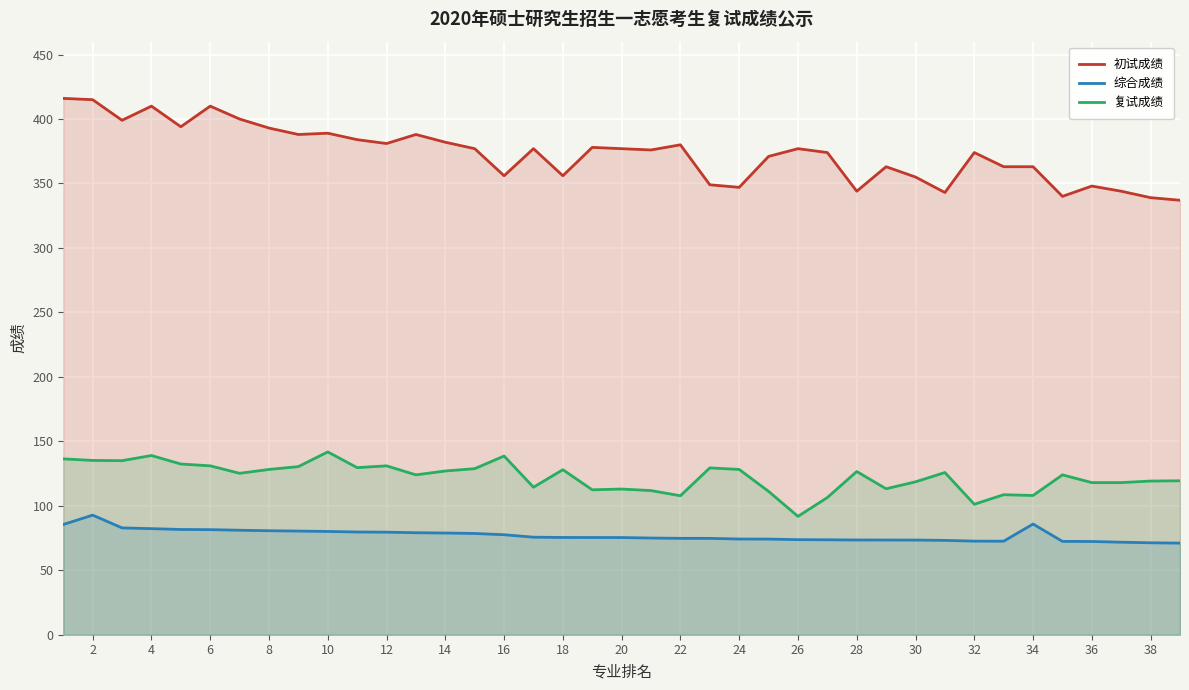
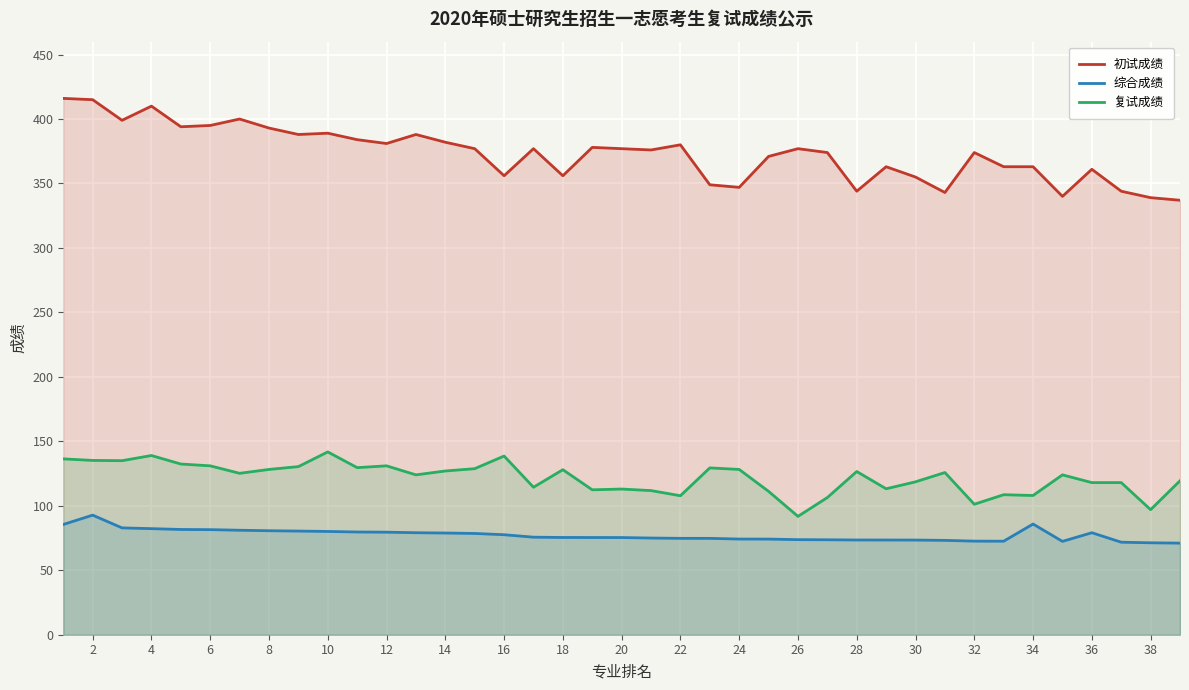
  {
    "初试成绩": {
      "2": 415,
      "4": 410,
-     "6": 410,
+     "6": 395,
      "8": 393,
      "10": 389,
      "12": 381,
      "14": 382,
      "16": 356,
      "18": 356,
      "20": 377,
      "22": 380,
      "24": 347,
      "26": 377,
      "28": 344,
      "30": 355,
      "32": 374,
      "34": 363,
-     "36": 348,
+     "36": 361,
      "38": 339
    },
    "综合成绩": {
      "2": 93,
      "4": 82,
      "6": 82,
      "8": 81,
      "10": 80,
      "12": 80,
      "14": 79,
      "16": 78,
      "18": 75,
      "20": 75,
      "22": 75,
      "24": 74,
      "26": 74,
      "28": 73,
      "30": 73,
      "32": 73,
      "34": 86,
-     "36": 72,
+     "36": 79,
      "38": 71
    },
    "复试成绩": {
      "2": 135,
      "4": 139,
      "6": 131,
      "8": 128,
      "10": 142,
      "12": 131,
      "14": 127,
      "16": 139,
      "18": 128,
      "20": 113,
      "22": 108,
      "24": 128,
      "26": 92,
      "28": 127,
      "30": 119,
      "32": 101,
      "34": 108,
      "36": 118,
-     "38": 119
+     "38": 97
    }
  }
